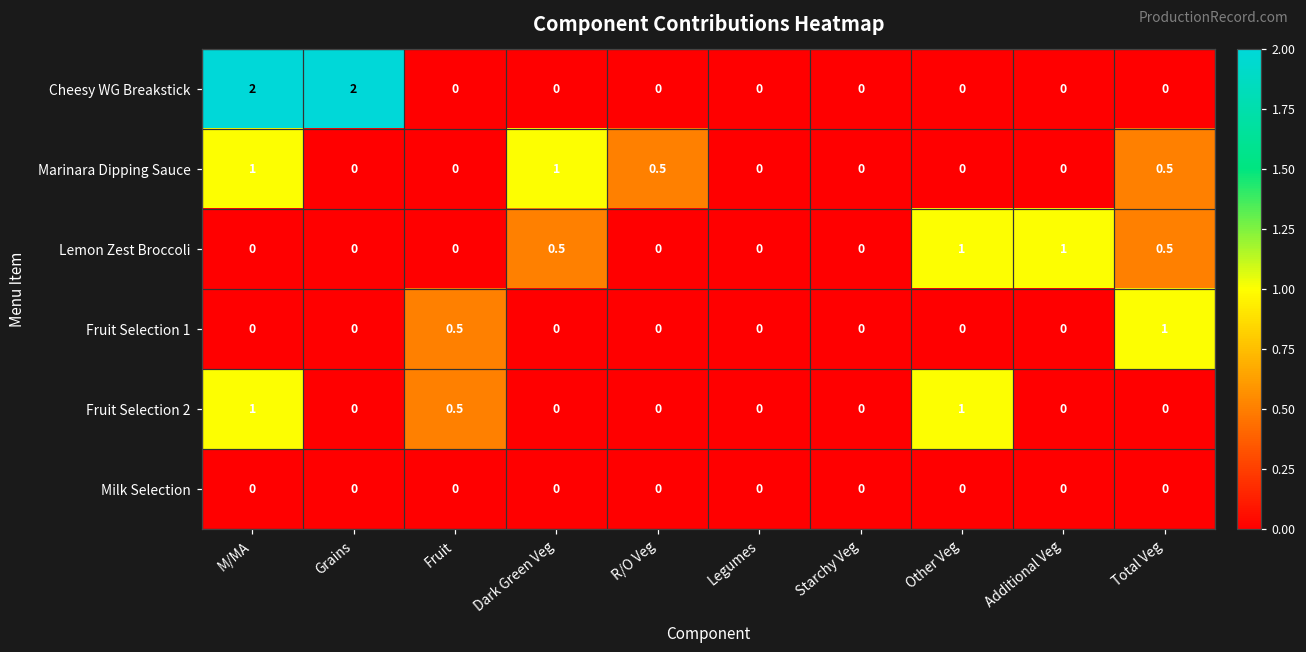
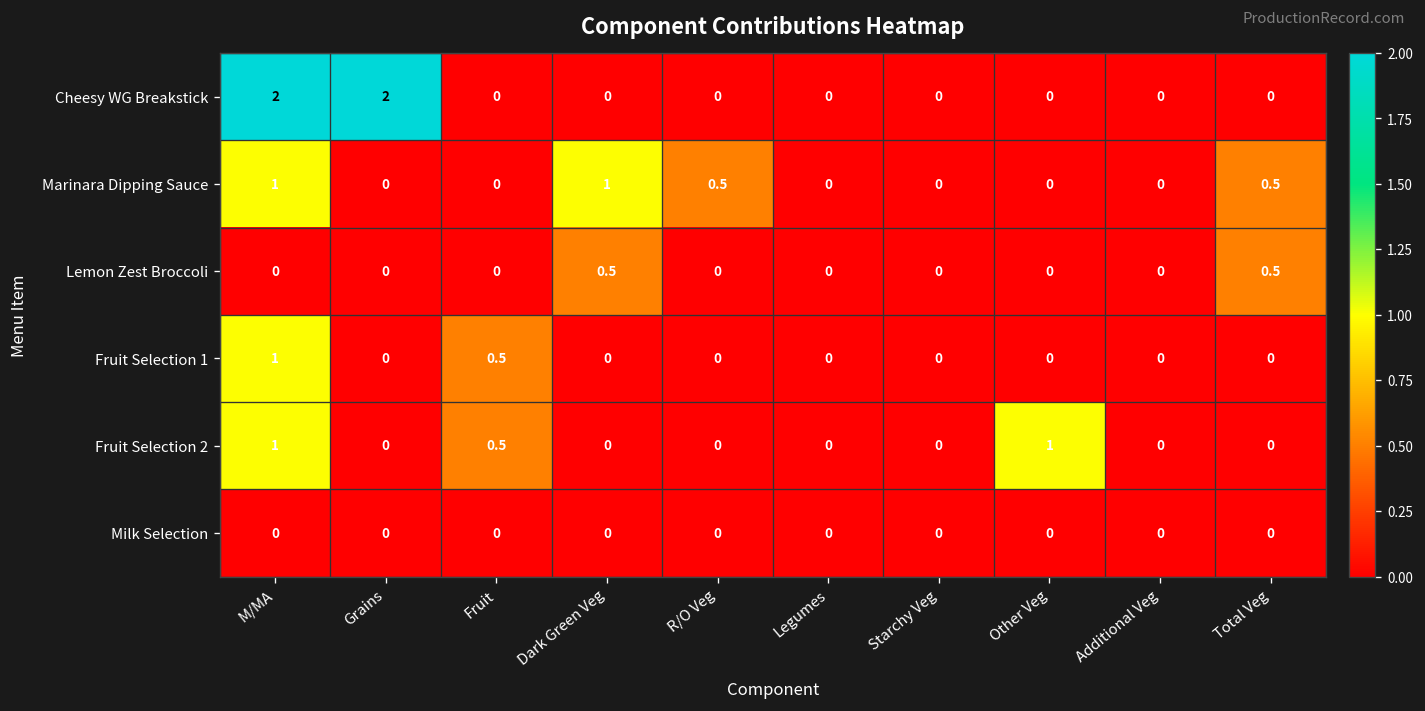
  {
    "Cheesy WG Breakstick": {
      "M/MA": 2,
      "Grains": 2,
      "Fruit": 0,
      "Dark Green Veg": 0,
      "R/O Veg": 0,
      "Legumes": 0,
      "Starchy Veg": 0,
      "Other Veg": 0,
      "Additional Veg": 0,
      "Total Veg": 0
    },
    "Marinara Dipping Sauce": {
      "M/MA": 1,
      "Grains": 0,
      "Fruit": 0,
      "Dark Green Veg": 1,
      "R/O Veg": 0.5,
      "Legumes": 0,
      "Starchy Veg": 0,
      "Other Veg": 0,
      "Additional Veg": 0,
      "Total Veg": 0.5
    },
    "Lemon Zest Broccoli": {
      "M/MA": 0,
      "Grains": 0,
      "Fruit": 0,
      "Dark Green Veg": 0.5,
      "R/O Veg": 0,
      "Legumes": 0,
      "Starchy Veg": 0,
-     "Other Veg": 1,
-     "Additional Veg": 1,
+     "Other Veg": 0,
+     "Additional Veg": 0,
      "Total Veg": 0.5
    },
    "Fruit Selection 1": {
-     "M/MA": 0,
+     "M/MA": 1,
      "Grains": 0,
      "Fruit": 0.5,
      "Dark Green Veg": 0,
      "R/O Veg": 0,
      "Legumes": 0,
      "Starchy Veg": 0,
      "Other Veg": 0,
      "Additional Veg": 0,
-     "Total Veg": 1
+     "Total Veg": 0
    },
    "Fruit Selection 2": {
      "M/MA": 1,
      "Grains": 0,
      "Fruit": 0.5,
      "Dark Green Veg": 0,
      "R/O Veg": 0,
      "Legumes": 0,
      "Starchy Veg": 0,
      "Other Veg": 1,
      "Additional Veg": 0,
      "Total Veg": 0
    },
    "Milk Selection": {
      "M/MA": 0,
      "Grains": 0,
      "Fruit": 0,
      "Dark Green Veg": 0,
      "R/O Veg": 0,
      "Legumes": 0,
      "Starchy Veg": 0,
      "Other Veg": 0,
      "Additional Veg": 0,
      "Total Veg": 0
    }
  }
